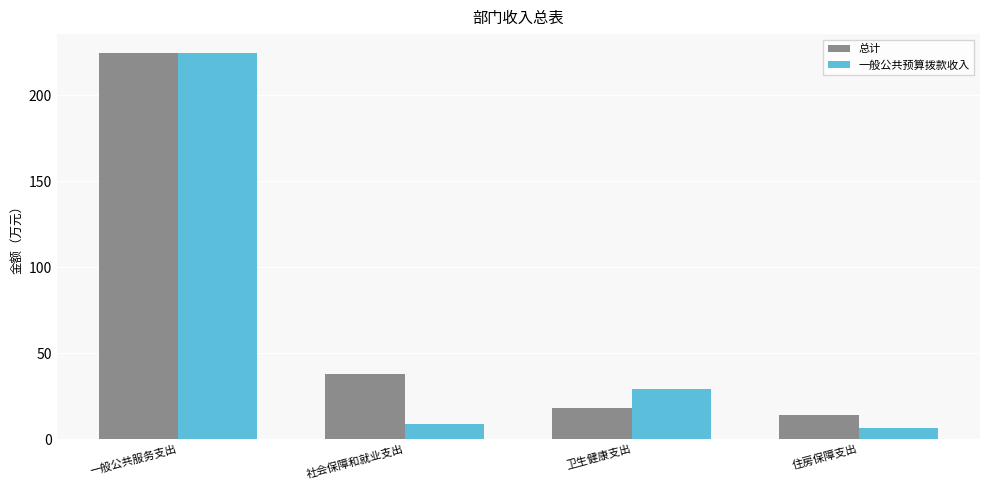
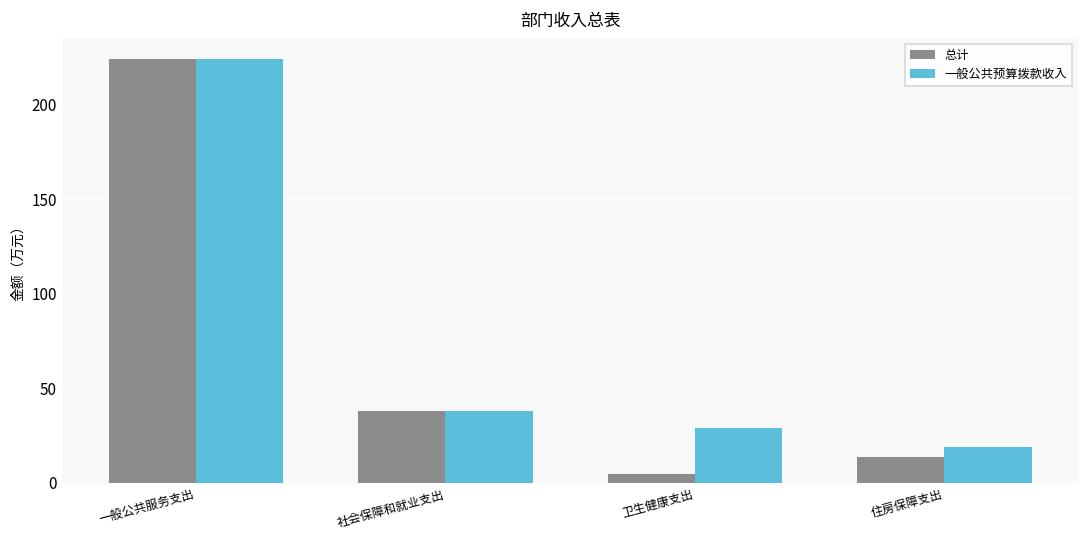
  {
    "总计": {
      "一般公共服务支出": 224,
      "社会保障和就业支出": 38,
-     "卫生健康支出": 18,
+     "卫生健康支出": 5,
      "住房保障支出": 14
    },
    "一般公共预算拨款收入": {
      "一般公共服务支出": 224,
-     "社会保障和就业支出": 9,
+     "社会保障和就业支出": 38,
      "卫生健康支出": 29,
-     "住房保障支出": 7
+     "住房保障支出": 19
    }
  }
